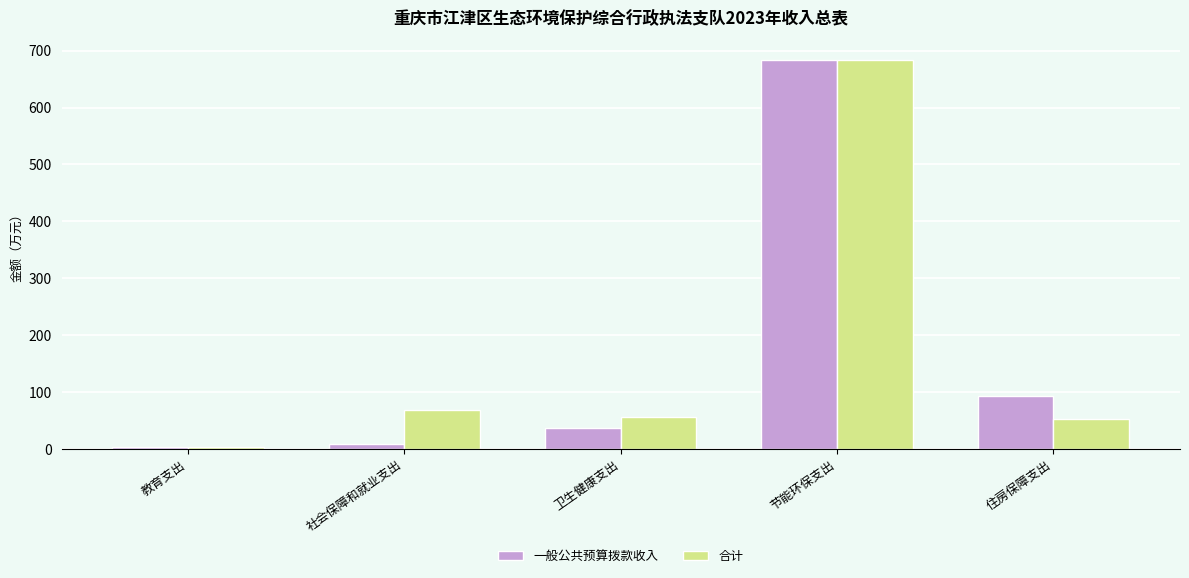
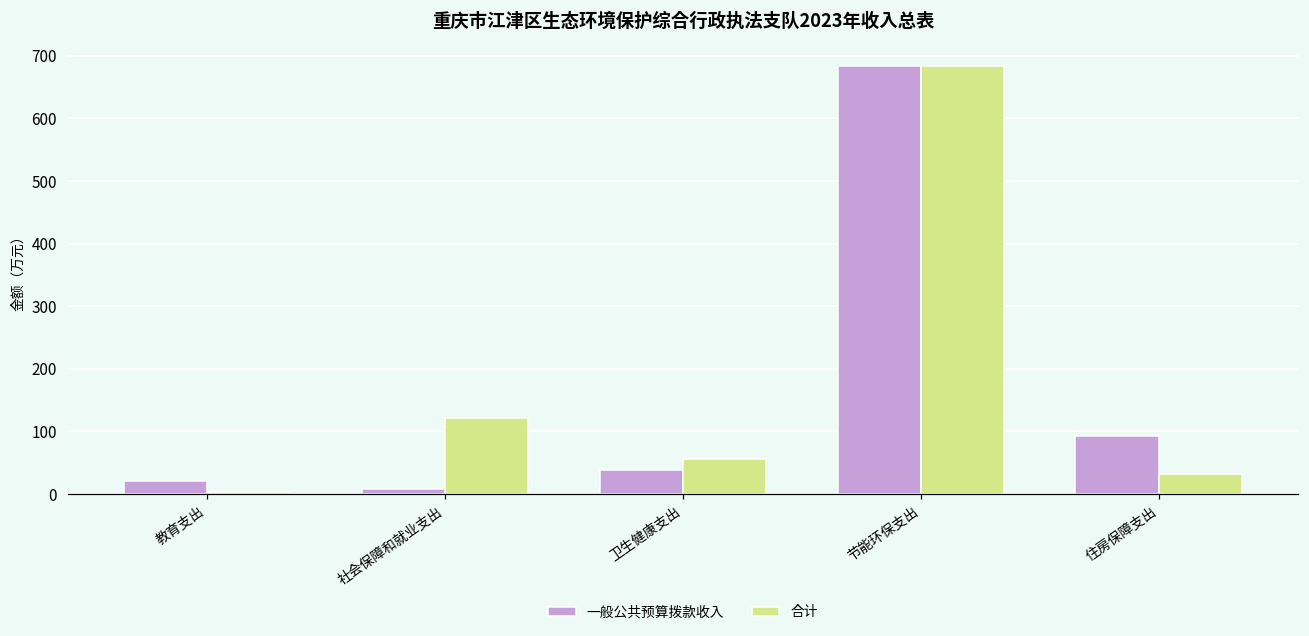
  {
    "一般公共预算拨款收入": {
-     "教育支出": 0,
+     "教育支出": 20,
      "社会保障和就业支出": 10,
      "卫生健康支出": 40,
      "节能环保支出": 680,
      "住房保障支出": 90
    },
    "合计": {
-     "社会保障和就业支出": 70,
+     "社会保障和就业支出": 120,
      "卫生健康支出": 60,
      "节能环保支出": 680,
-     "住房保障支出": 50
+     "住房保障支出": 30
    }
  }
